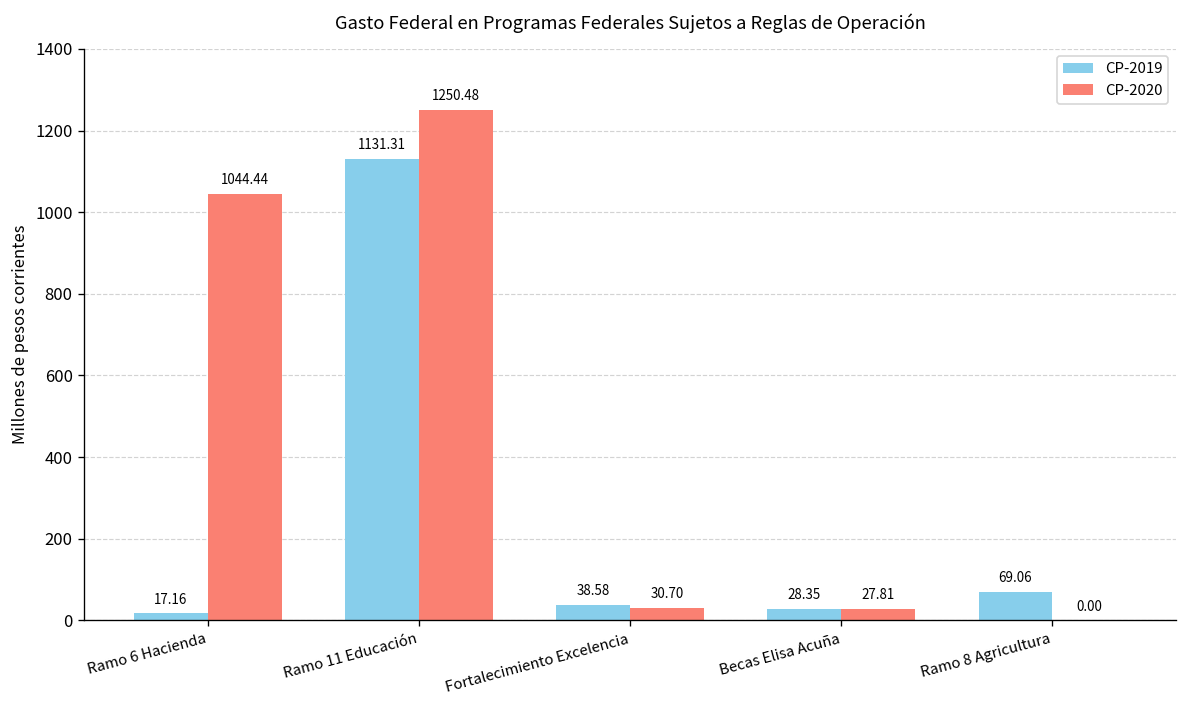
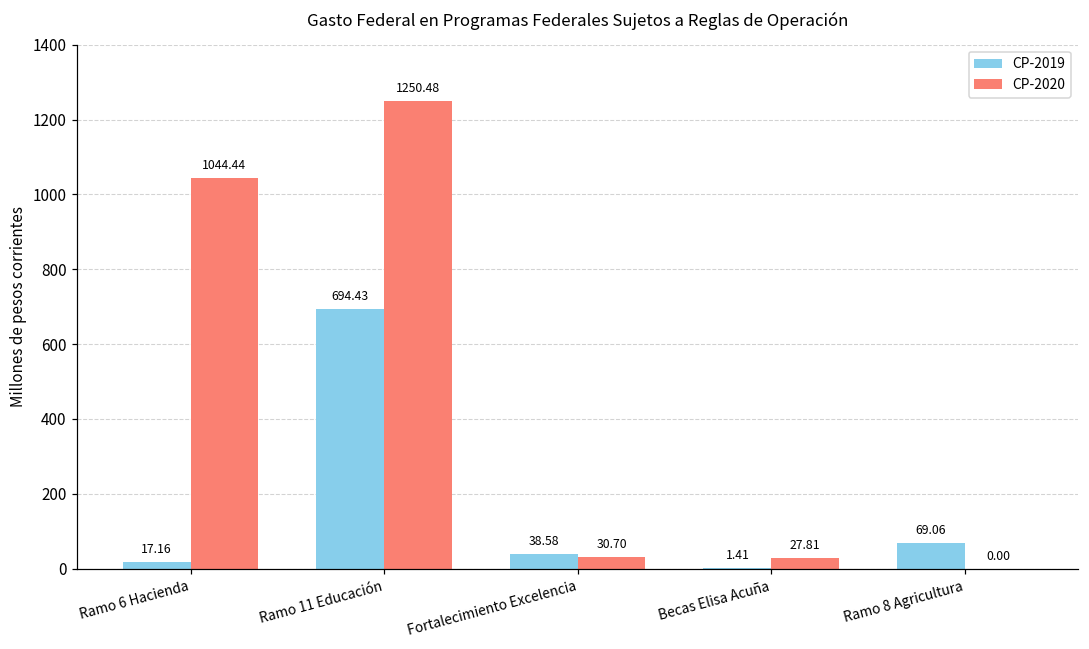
  {
    "CP-2019": {
      "Ramo 6 Hacienda": 17.16,
-     "Ramo 11 Educación": 1131.31,
+     "Ramo 11 Educación": 694.43,
      "Fortalecimiento Excelencia": 38.58,
-     "Becas Elisa Acuña": 28.35,
+     "Becas Elisa Acuña": 1.41,
      "Ramo 8 Agricultura": 69.06
    },
    "CP-2020": {
      "Ramo 6 Hacienda": 1044.44,
      "Ramo 11 Educación": 1250.48,
      "Fortalecimiento Excelencia": 30.70,
      "Becas Elisa Acuña": 27.81,
      "Ramo 8 Agricultura": 0.00
    }
  }
